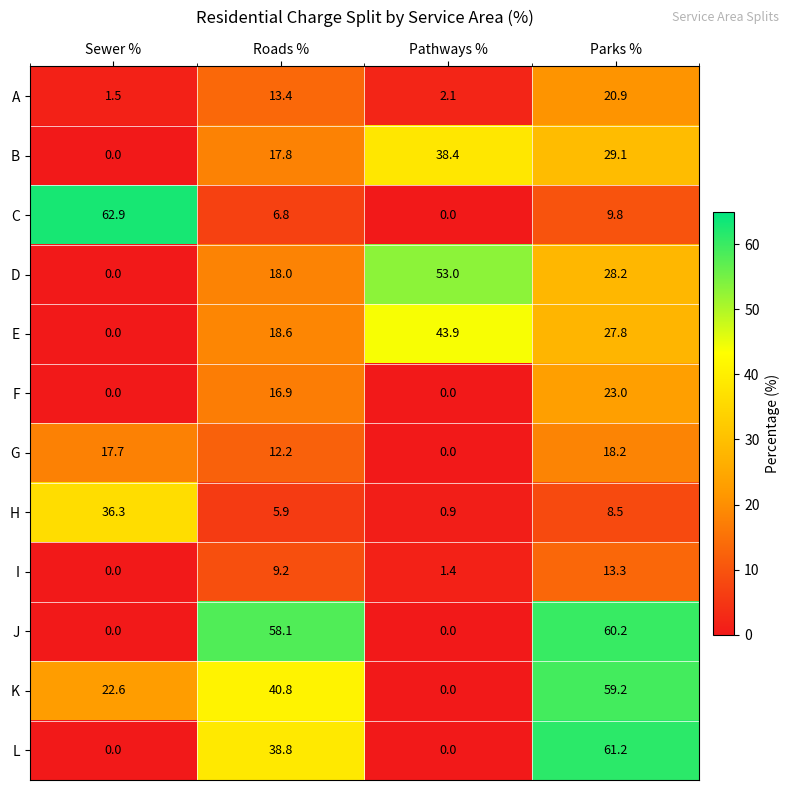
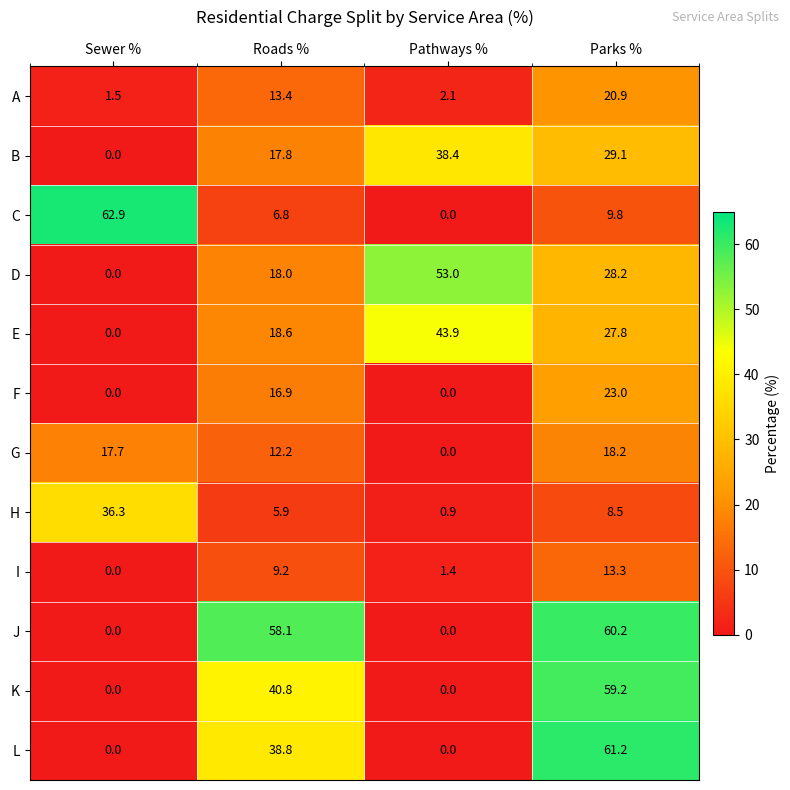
  {
    "A": {
      "Sewer %": 1.5,
      "Roads %": 13.4,
      "Pathways %": 2.1,
      "Parks %": 20.9
    },
    "B": {
      "Sewer %": 0.0,
      "Roads %": 17.8,
      "Pathways %": 38.4,
      "Parks %": 29.1
    },
    "C": {
      "Sewer %": 62.9,
      "Roads %": 6.8,
      "Pathways %": 0.0,
      "Parks %": 9.8
    },
    "D": {
      "Sewer %": 0.0,
      "Roads %": 18.0,
      "Pathways %": 53.0,
      "Parks %": 28.2
    },
    "E": {
      "Sewer %": 0.0,
      "Roads %": 18.6,
      "Pathways %": 43.9,
      "Parks %": 27.8
    },
    "F": {
      "Sewer %": 0.0,
      "Roads %": 16.9,
      "Pathways %": 0.0,
      "Parks %": 23.0
    },
    "G": {
      "Sewer %": 17.7,
      "Roads %": 12.2,
      "Pathways %": 0.0,
      "Parks %": 18.2
    },
    "H": {
      "Sewer %": 36.3,
      "Roads %": 5.9,
      "Pathways %": 0.9,
      "Parks %": 8.5
    },
    "I": {
      "Sewer %": 0.0,
      "Roads %": 9.2,
      "Pathways %": 1.4,
      "Parks %": 13.3
    },
    "J": {
      "Sewer %": 0.0,
      "Roads %": 58.1,
      "Pathways %": 0.0,
      "Parks %": 60.2
    },
    "K": {
-     "Sewer %": 22.6,
+     "Sewer %": 0.0,
      "Roads %": 40.8,
      "Pathways %": 0.0,
      "Parks %": 59.2
    },
    "L": {
      "Sewer %": 0.0,
      "Roads %": 38.8,
      "Pathways %": 0.0,
      "Parks %": 61.2
    }
  }
